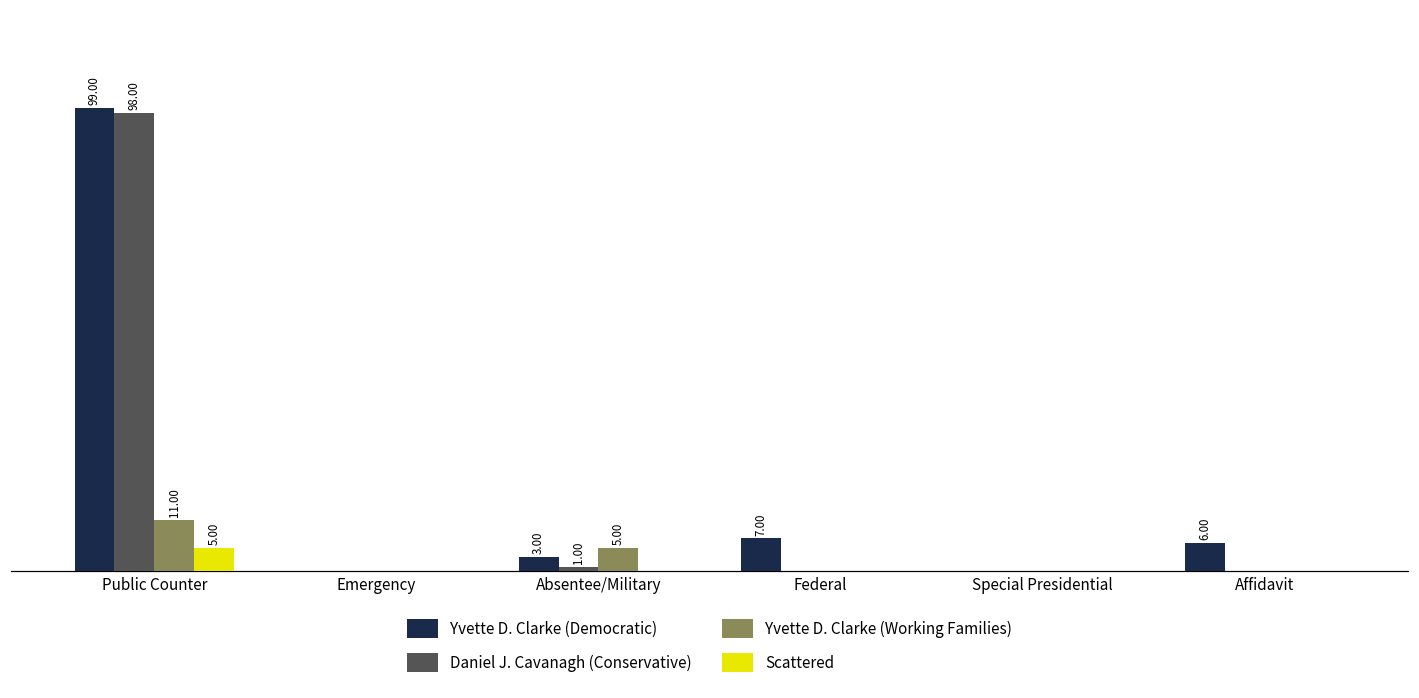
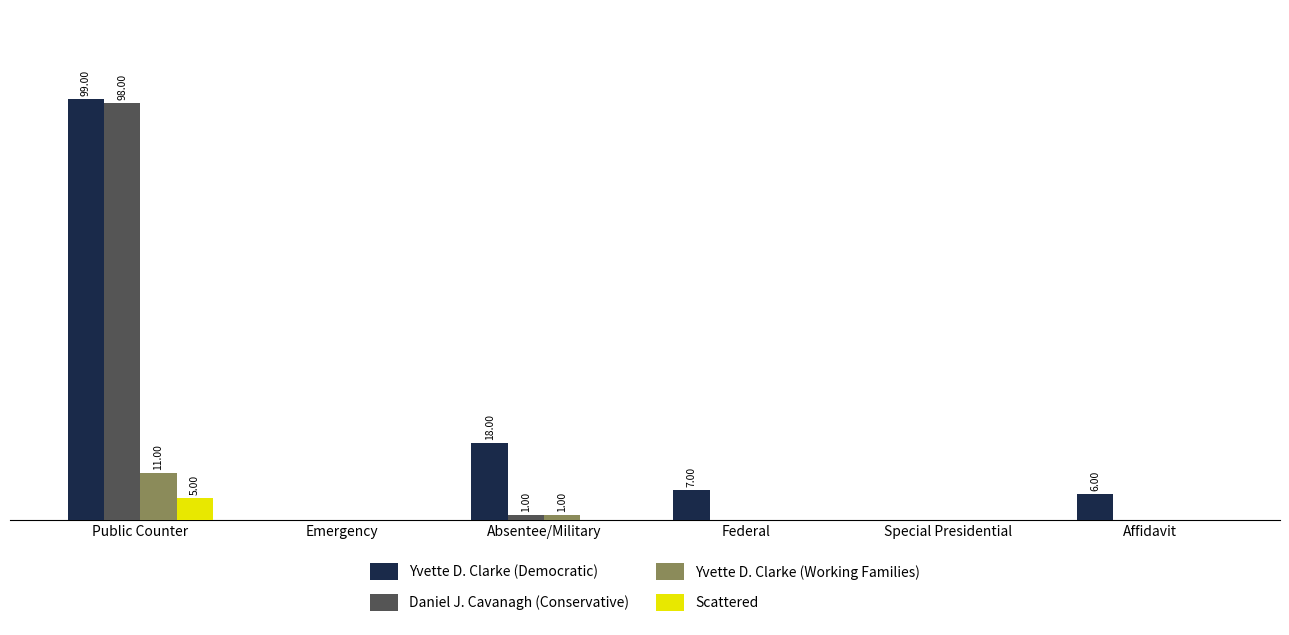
  {
    "Yvette D. Clarke (Democratic)": {
      "Public Counter": 99.00,
-     "Absentee/Military": 3.00,
+     "Absentee/Military": 18.00,
      "Federal": 7.00,
      "Affidavit": 6.00
    },
    "Daniel J. Cavanagh (Conservative)": {
      "Public Counter": 98.00,
      "Absentee/Military": 1.00
    },
    "Yvette D. Clarke (Working Families)": {
      "Public Counter": 11.00,
-     "Absentee/Military": 5.00
+     "Absentee/Military": 1.00
    },
    "Scattered": {
      "Public Counter": 5.00
    }
  }
